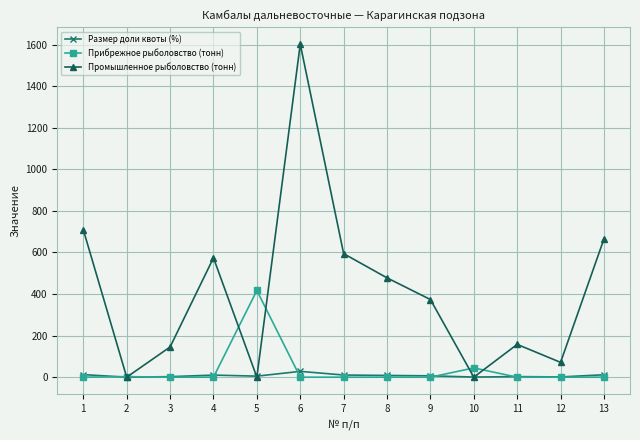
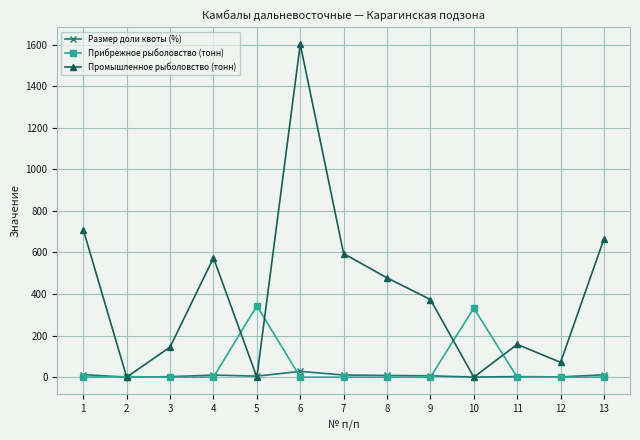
  {
    "Прибрежное рыболовство (тонн)": {
      "1": 0,
-     "5": 420,
+     "5": 340,
      "6": 0,
-     "10": 40
+     "10": 330
    }
  }
